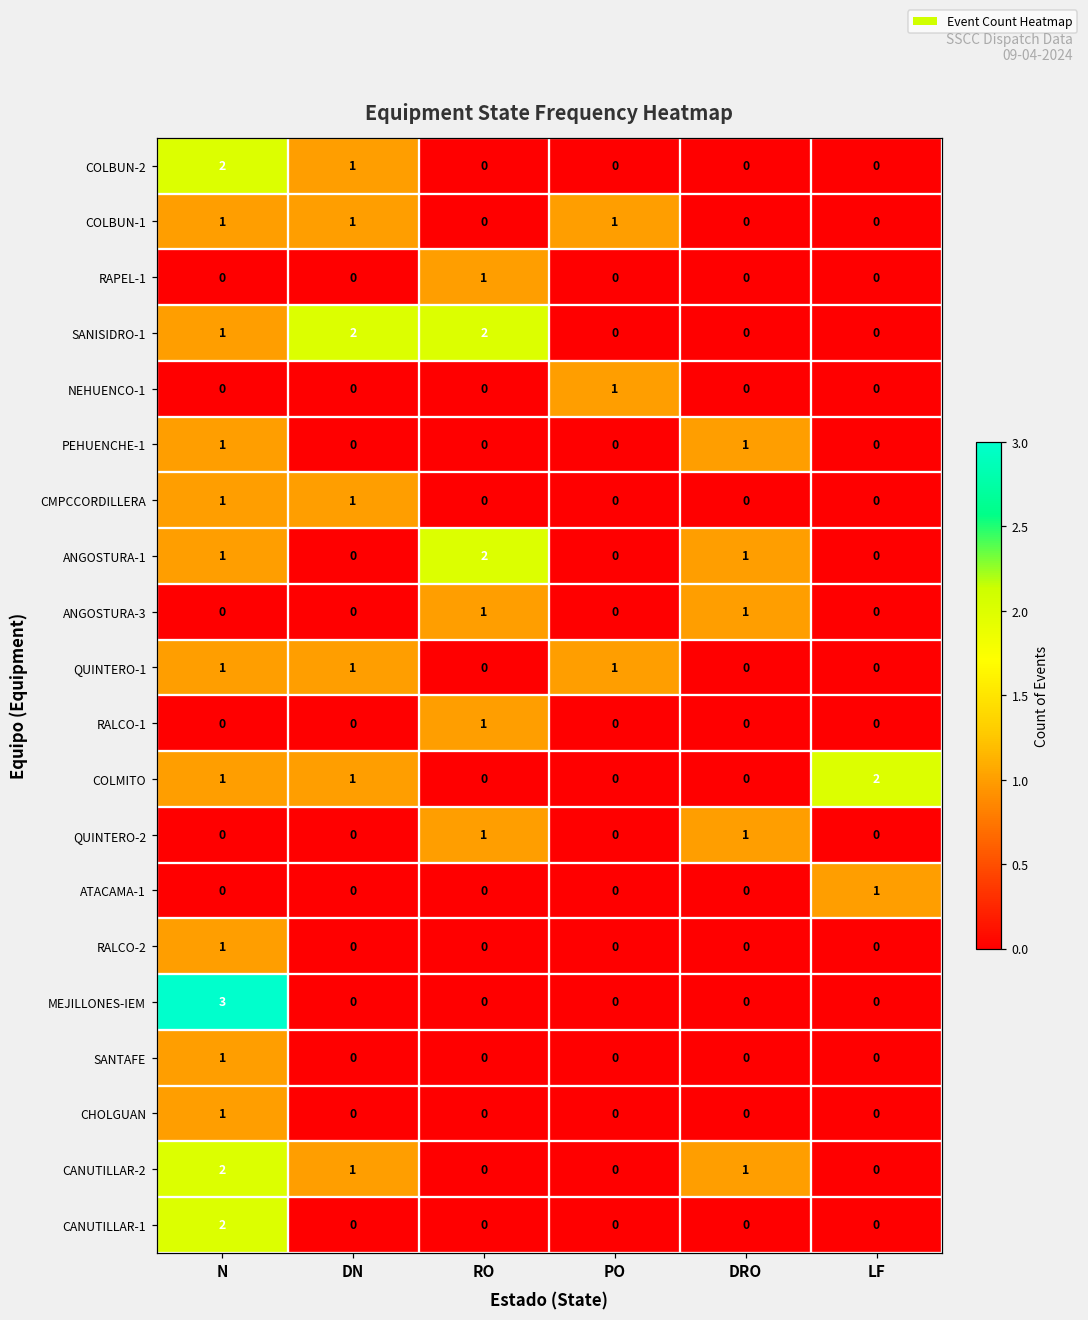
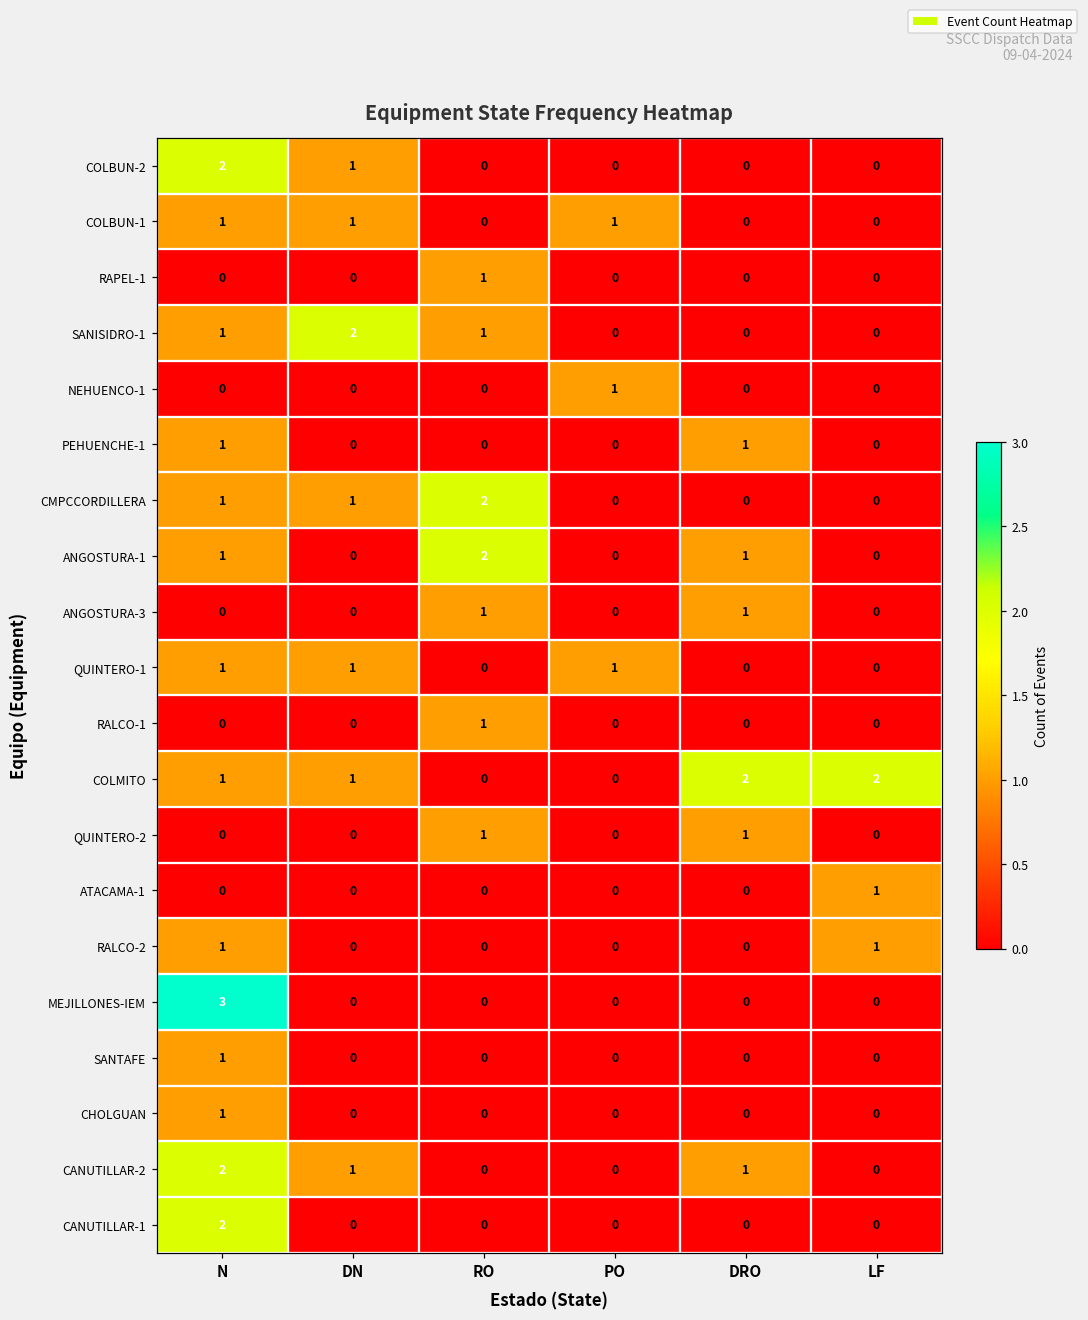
  {
    "COLBUN-2": {
      "N": 2,
      "DN": 1,
      "RO": 0,
      "PO": 0,
      "DRO": 0,
      "LF": 0
    },
    "COLBUN-1": {
      "N": 1,
      "DN": 1,
      "RO": 0,
      "PO": 1,
      "DRO": 0,
      "LF": 0
    },
    "RAPEL-1": {
      "N": 0,
      "DN": 0,
      "RO": 1,
      "PO": 0,
      "DRO": 0,
      "LF": 0
    },
    "SANISIDRO-1": {
      "N": 1,
      "DN": 2,
-     "RO": 2,
+     "RO": 1,
      "PO": 0,
      "DRO": 0,
      "LF": 0
    },
    "NEHUENCO-1": {
      "N": 0,
      "DN": 0,
      "RO": 0,
      "PO": 1,
      "DRO": 0,
      "LF": 0
    },
    "PEHUENCHE-1": {
      "N": 1,
      "DN": 0,
      "RO": 0,
      "PO": 0,
      "DRO": 1,
      "LF": 0
    },
    "CMPCCORDILLERA": {
      "N": 1,
      "DN": 1,
-     "RO": 0,
+     "RO": 2,
      "PO": 0,
      "DRO": 0,
      "LF": 0
    },
    "ANGOSTURA-1": {
      "N": 1,
      "DN": 0,
      "RO": 2,
      "PO": 0,
      "DRO": 1,
      "LF": 0
    },
    "ANGOSTURA-3": {
      "N": 0,
      "DN": 0,
      "RO": 1,
      "PO": 0,
      "DRO": 1,
      "LF": 0
    },
    "QUINTERO-1": {
      "N": 1,
      "DN": 1,
      "RO": 0,
      "PO": 1,
      "DRO": 0,
      "LF": 0
    },
    "RALCO-1": {
      "N": 0,
      "DN": 0,
      "RO": 1,
      "PO": 0,
      "DRO": 0,
      "LF": 0
    },
    "COLMITO": {
      "N": 1,
      "DN": 1,
      "RO": 0,
      "PO": 0,
-     "DRO": 0,
+     "DRO": 2,
      "LF": 2
    },
    "QUINTERO-2": {
      "N": 0,
      "DN": 0,
      "RO": 1,
      "PO": 0,
      "DRO": 1,
      "LF": 0
    },
    "ATACAMA-1": {
      "N": 0,
      "DN": 0,
      "RO": 0,
      "PO": 0,
      "DRO": 0,
      "LF": 1
    },
    "RALCO-2": {
      "N": 1,
      "DN": 0,
      "RO": 0,
      "PO": 0,
      "DRO": 0,
-     "LF": 0
+     "LF": 1
    },
    "MEJILLONES-IEM": {
      "N": 3,
      "DN": 0,
      "RO": 0,
      "PO": 0,
      "DRO": 0,
      "LF": 0
    },
    "SANTAFE": {
      "N": 1,
      "DN": 0,
      "RO": 0,
      "PO": 0,
      "DRO": 0,
      "LF": 0
    },
    "CHOLGUAN": {
      "N": 1,
      "DN": 0,
      "RO": 0,
      "PO": 0,
      "DRO": 0,
      "LF": 0
    },
    "CANUTILLAR-2": {
      "N": 2,
      "DN": 1,
      "RO": 0,
      "PO": 0,
      "DRO": 1,
      "LF": 0
    },
    "CANUTILLAR-1": {
      "N": 2,
      "DN": 0,
      "RO": 0,
      "PO": 0,
      "DRO": 0,
      "LF": 0
    }
  }
